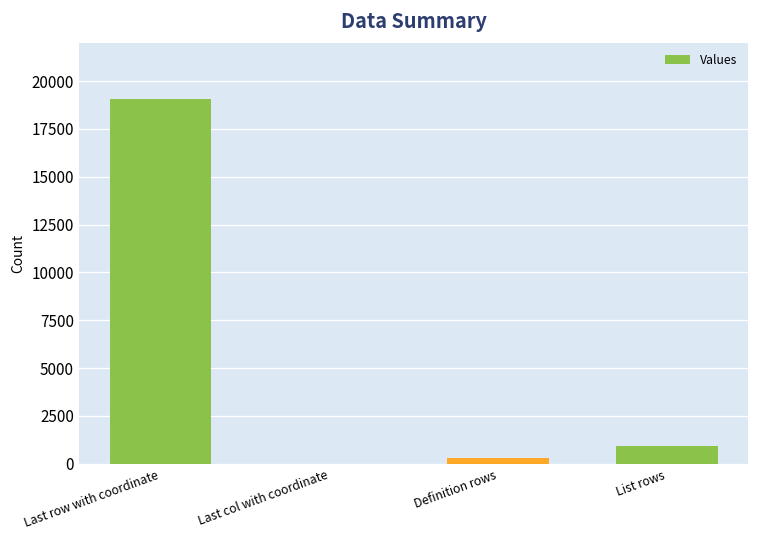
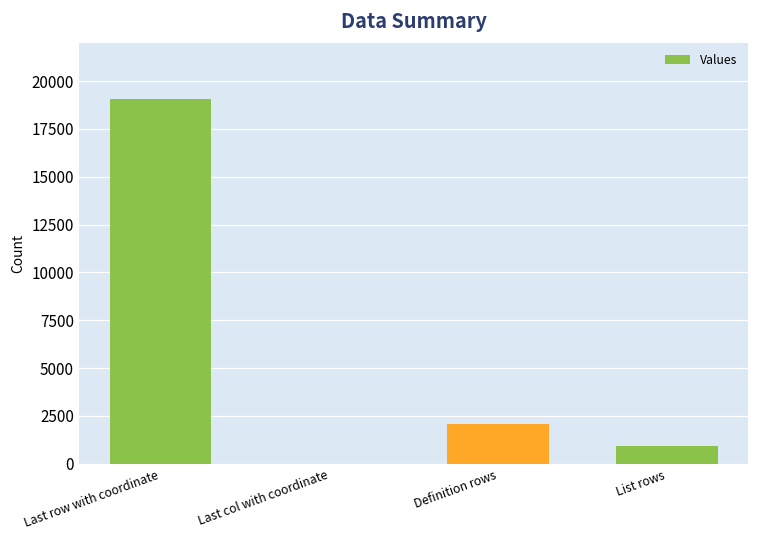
  {
    "Last row with coordinate": 19000,
-   "Definition rows": 300,
+   "Definition rows": 2100,
    "List rows": 900
  }
